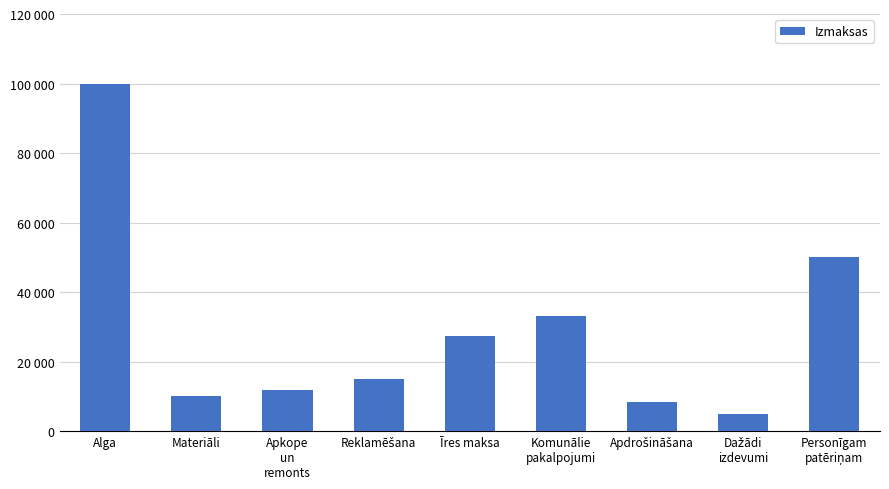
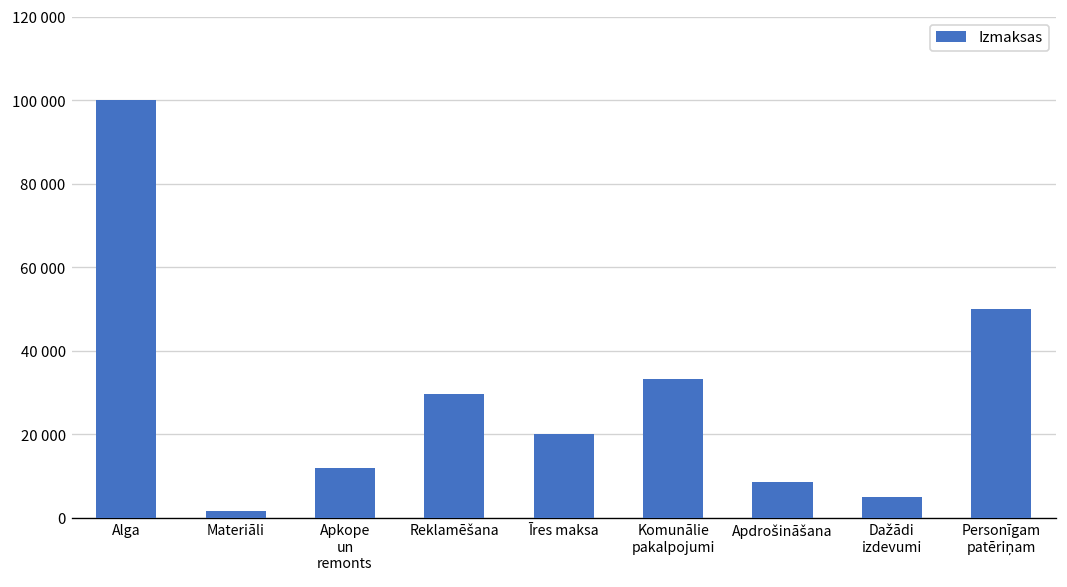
  {
    "Alga": 100000,
-   "Materiāli": 10000,
+   "Materiāli": 2000,
    "Apkope un remonts": 12000,
-   "Reklamēšana": 15000,
-   "Īres maksa": 27000,
+   "Reklamēšana": 30000,
+   "Īres maksa": 20000,
    "Komunālie pakalpojumi": 33000,
    "Apdrošināšana": 8000,
    "Dažādi izdevumi": 5000,
    "Personīgam patēriņam": 50000
  }
